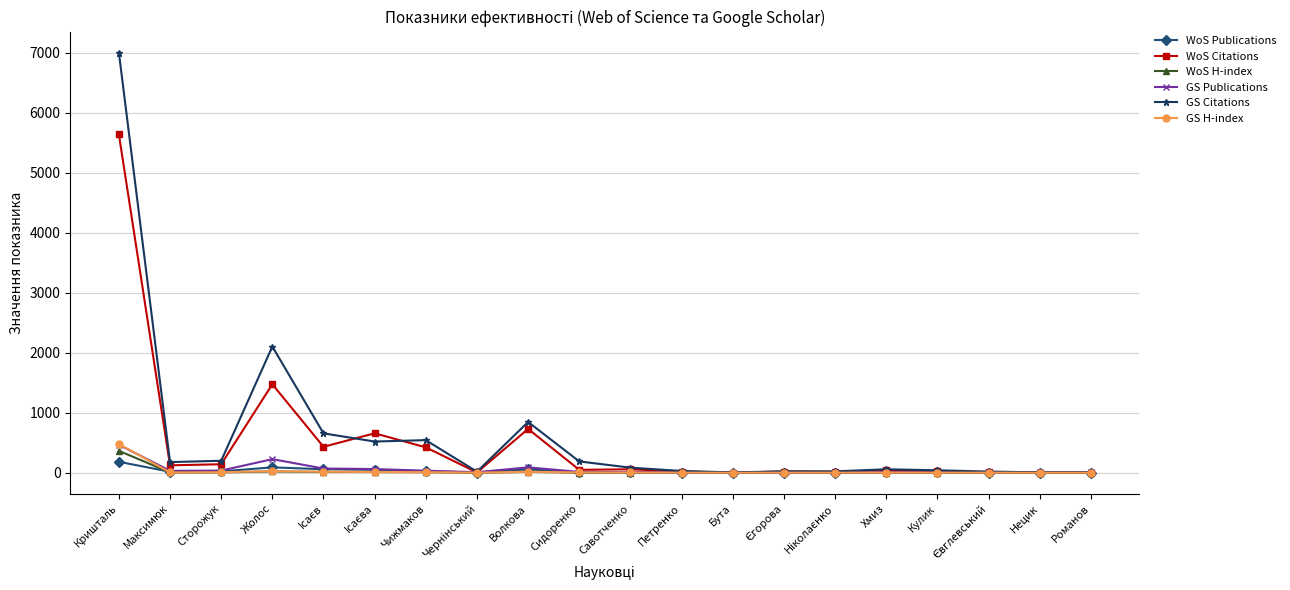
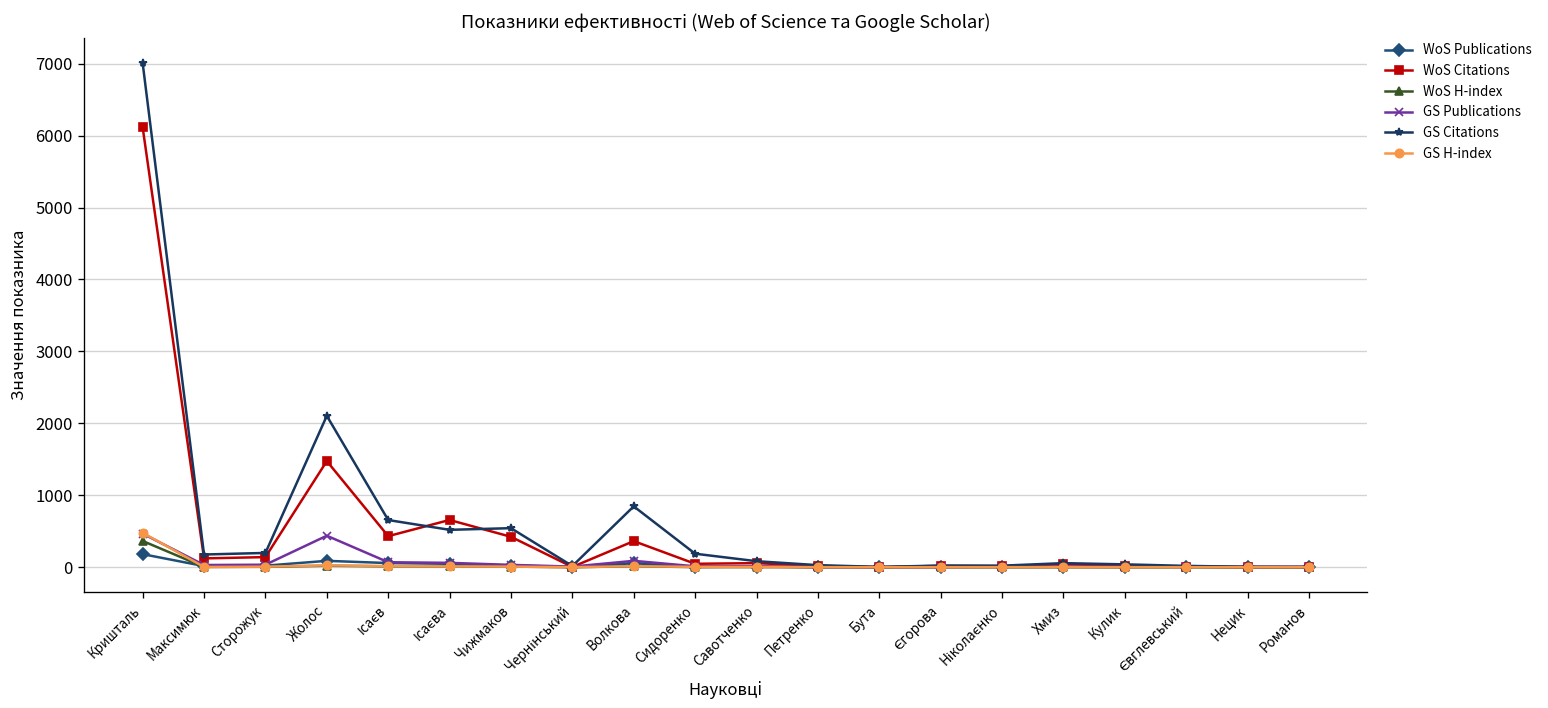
  {
    "WoS Citations": {
-     "Кришталь": 5600,
+     "Кришталь": 6100,
      "Максимюк": 100,
      "Сторожук": 100,
      "Жолос": 1500,
      "Ісаєв": 400,
      "Ісаєва": 700,
      "Чижмаков": 400,
-     "Волкова": 700
+     "Волкова": 400
    },
    "WoS H-index": {
      "Кришталь": 400
    },
    "GS Publications": {
-     "Жолос": 200
+     "Жолос": 400
    }
  }
